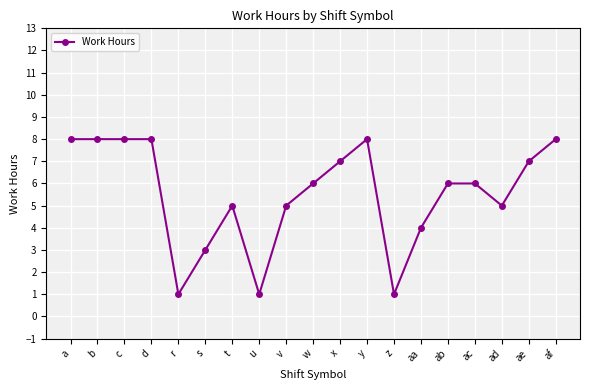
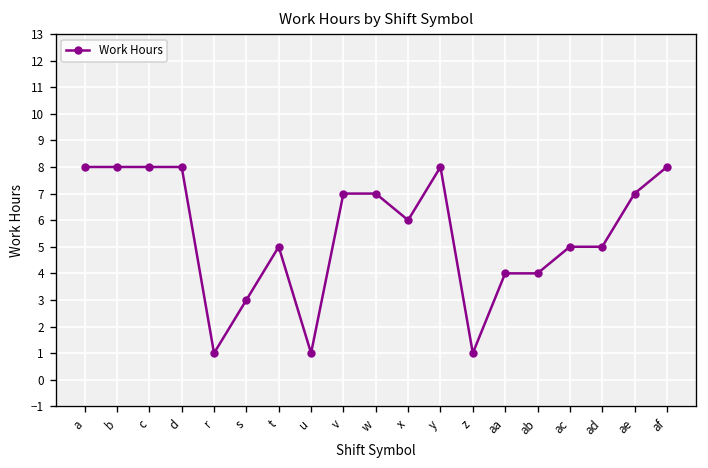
  {
    "a": 8,
    "b": 8,
    "c": 8,
    "d": 8,
    "r": 1,
    "s": 3,
    "t": 5,
    "u": 1,
-   "v": 5,
-   "w": 6,
-   "x": 7,
+   "v": 7,
+   "w": 7,
+   "x": 6,
    "y": 8,
    "z": 1,
    "aa": 4,
-   "ab": 6,
-   "ac": 6,
+   "ab": 4,
+   "ac": 5,
    "ad": 5,
    "ae": 7,
    "af": 8
  }
